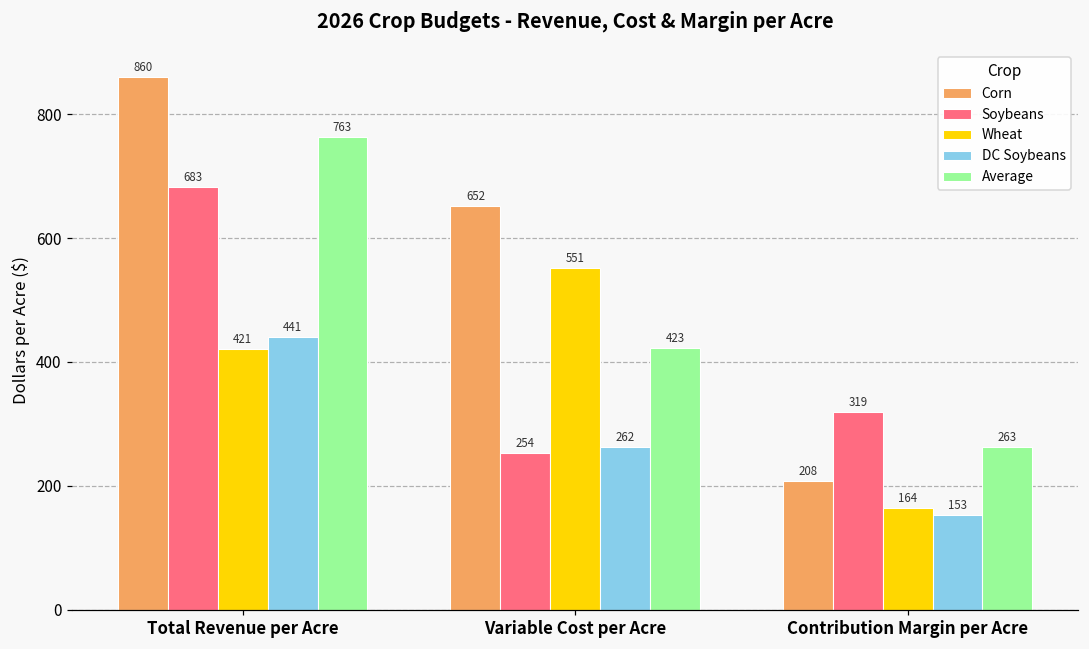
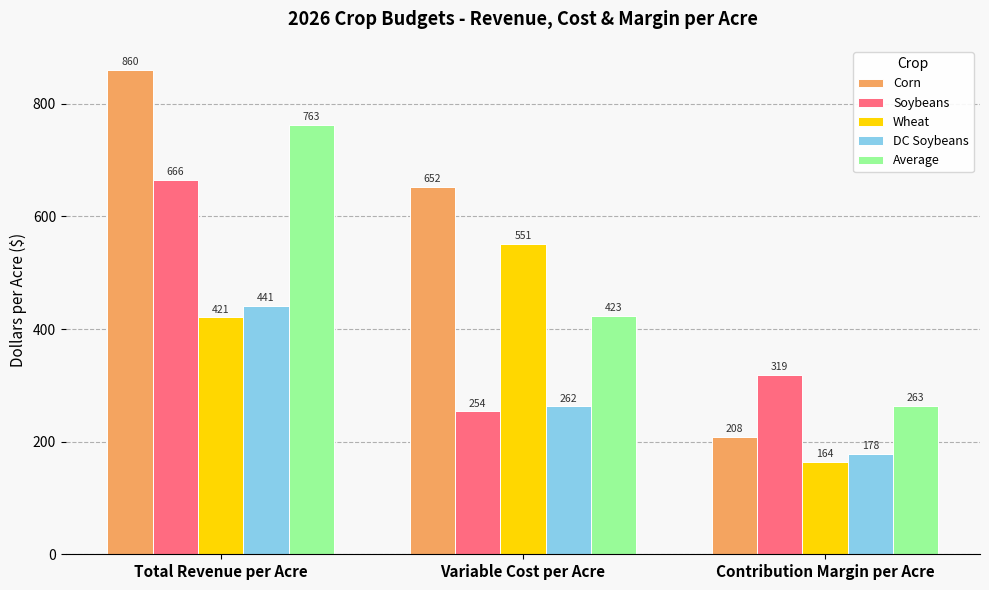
  {
    "Corn": {
      "Total Revenue per Acre": 860,
      "Variable Cost per Acre": 652,
      "Contribution Margin per Acre": 208
    },
    "Soybeans": {
-     "Total Revenue per Acre": 683,
+     "Total Revenue per Acre": 666,
      "Variable Cost per Acre": 254,
      "Contribution Margin per Acre": 319
    },
    "Wheat": {
      "Total Revenue per Acre": 421,
      "Variable Cost per Acre": 551,
      "Contribution Margin per Acre": 164
    },
    "DC Soybeans": {
      "Total Revenue per Acre": 441,
      "Variable Cost per Acre": 262,
-     "Contribution Margin per Acre": 153
+     "Contribution Margin per Acre": 178
    },
    "Average": {
      "Total Revenue per Acre": 763,
      "Variable Cost per Acre": 423,
      "Contribution Margin per Acre": 263
    }
  }
